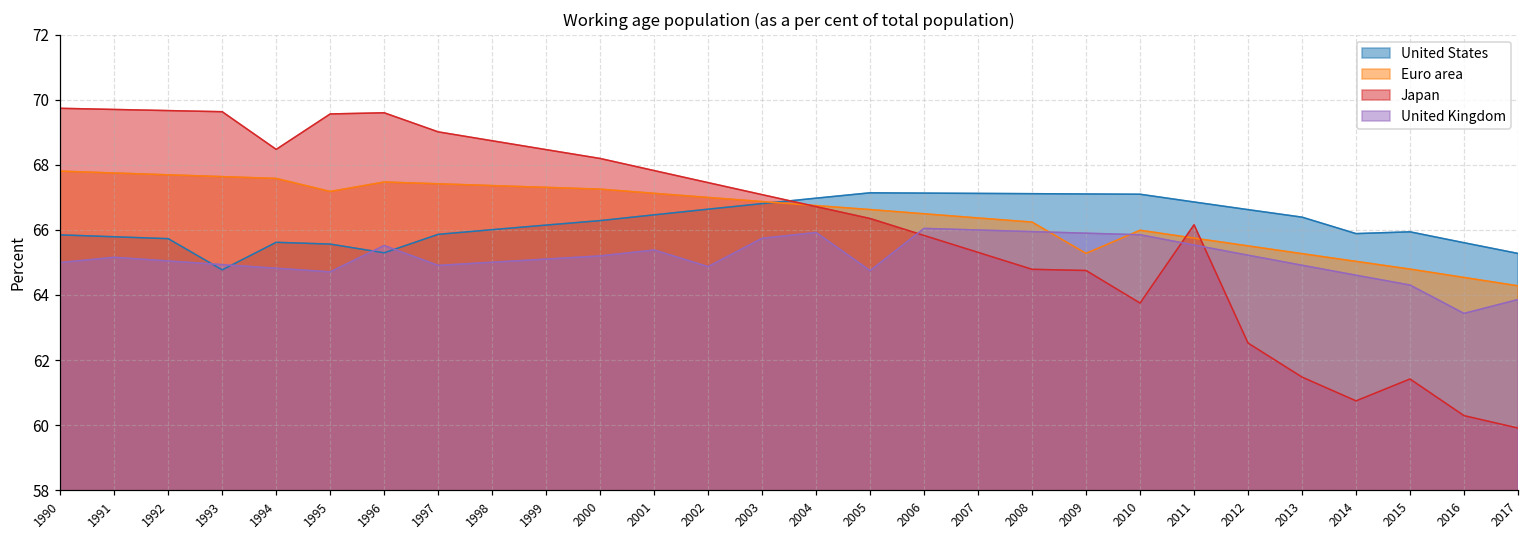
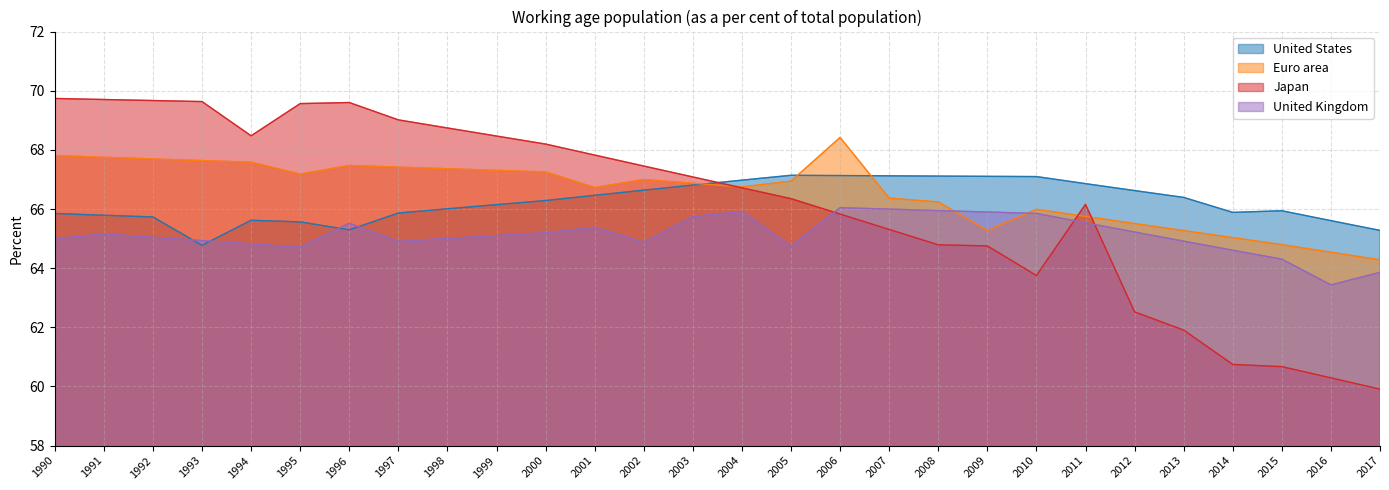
  {
    "United States": {
      "1990": 65.8,
      "1991": 65.8,
      "1992": 65.7,
      "1993": 64.8,
      "1994": 65.6,
      "1995": 65.6,
      "1996": 65.3,
      "1997": 65.9,
      "1998": 66.0,
      "1999": 66.1,
      "2000": 66.3,
      "2001": 66.5,
      "2002": 66.6,
      "2004": 67.0,
      "2005": 67.1,
      "2006": 67.1,
      "2007": 67.1,
      "2008": 67.1,
      "2009": 67.1,
      "2010": 67.1,
      "2011": 66.9,
      "2012": 66.6,
      "2013": 66.4,
      "2014": 65.9,
      "2015": 65.9,
      "2016": 65.6,
      "2017": 65.3
    },
    "Euro area": {
      "1990": 67.8,
      "1991": 67.7,
      "1992": 67.7,
      "1993": 67.6,
      "1994": 67.6,
      "1995": 67.2,
      "1996": 67.5,
      "1997": 67.4,
      "1998": 67.4,
      "1999": 67.3,
      "2000": 67.3,
-     "2001": 67.1,
+     "2001": 66.7,
      "2002": 67.0,
-     "2005": 66.6,
-     "2006": 66.5,
+     "2005": 66.9,
+     "2006": 68.4,
      "2007": 66.4,
      "2008": 66.2,
      "2009": 65.3,
      "2010": 66.0,
      "2011": 65.7,
      "2012": 65.5,
      "2013": 65.3,
      "2014": 65.0,
      "2015": 64.8,
      "2016": 64.5,
      "2017": 64.3
    },
    "Japan": {
      "1990": 69.7,
      "1991": 69.7,
      "1992": 69.7,
      "1993": 69.6,
      "1994": 68.5,
      "1995": 69.6,
      "1996": 69.6,
      "1997": 69.0,
      "1998": 68.7,
      "1999": 68.5,
      "2000": 68.2,
      "2001": 67.8,
      "2002": 67.5,
      "2003": 67.1,
      "2005": 66.3,
      "2006": 65.8,
      "2007": 65.3,
      "2008": 64.8,
      "2009": 64.8,
      "2010": 63.8,
      "2011": 66.2,
      "2012": 62.5,
-     "2013": 61.5,
+     "2013": 61.9,
      "2014": 60.7,
-     "2015": 61.4,
+     "2015": 60.7,
      "2016": 60.3,
      "2017": 59.9
    },
    "United Kingdom": {
      "1990": 65.0,
      "1991": 65.2,
      "1992": 65.0,
      "1993": 64.9,
      "1994": 64.8,
      "1995": 64.7,
      "1996": 65.5,
      "1997": 64.9,
      "1998": 65.0,
      "1999": 65.1,
      "2000": 65.2,
      "2001": 65.4,
      "2002": 64.9,
      "2003": 65.7,
      "2004": 65.9,
      "2005": 64.7,
      "2006": 66.0,
      "2007": 66.0,
      "2008": 65.9,
      "2009": 65.9,
      "2010": 65.9,
      "2011": 65.5,
      "2012": 65.2,
      "2013": 64.9,
      "2014": 64.6,
      "2015": 64.3,
      "2016": 63.4,
      "2017": 63.9
    }
  }
